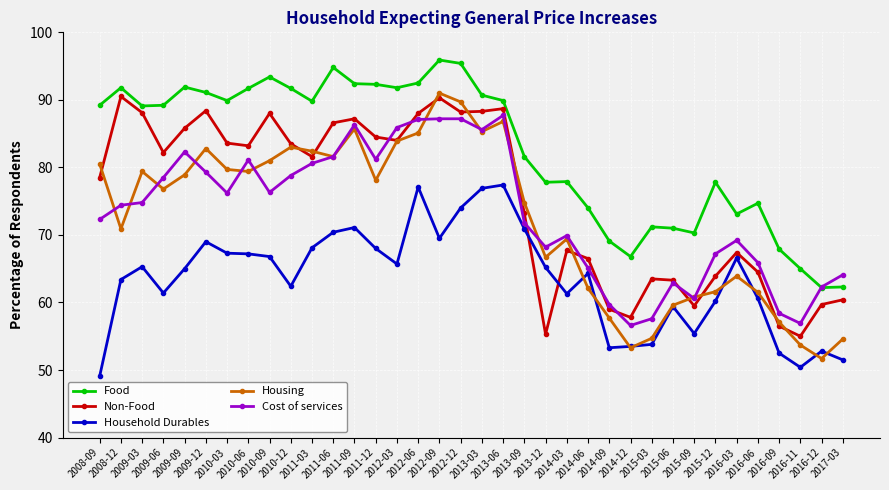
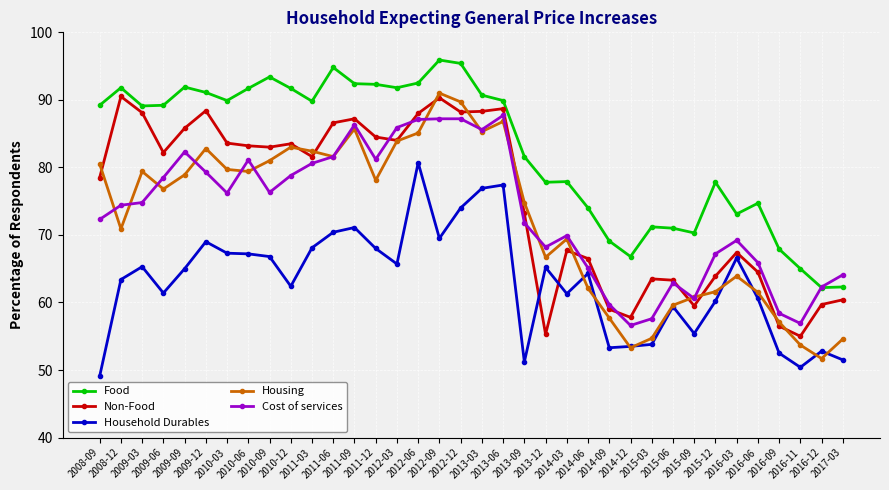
  {
    "Food": {
      "2008-09": 89,
      "2008-12": 92,
      "2009-03": 89,
      "2009-06": 89,
      "2009-09": 92,
      "2009-12": 91,
      "2010-03": 90,
      "2010-06": 92,
      "2010-09": 93,
      "2010-12": 92,
      "2011-03": 90,
      "2011-06": 95,
      "2011-09": 92,
      "2011-12": 92,
      "2012-03": 92,
      "2012-06": 93,
      "2012-09": 96,
      "2012-12": 95,
      "2013-03": 91,
      "2013-06": 90,
      "2013-09": 82,
      "2013-12": 78,
      "2014-03": 78,
      "2014-06": 74,
      "2014-09": 69,
      "2014-12": 67,
      "2015-03": 71,
      "2015-06": 71,
      "2015-09": 70,
      "2015-12": 78,
      "2016-03": 73,
      "2016-06": 75,
      "2016-09": 68,
      "2016-11": 65,
      "2017-03": 62
    },
    "Non-Food": {
      "2008-09": 79,
      "2008-12": 91,
      "2009-03": 88,
      "2009-06": 82,
      "2009-09": 86,
      "2009-12": 88,
      "2010-03": 84,
      "2010-06": 83,
-     "2010-09": 88,
+     "2010-09": 83,
      "2010-12": 84,
      "2011-03": 82,
      "2011-06": 87,
      "2011-09": 87,
      "2011-12": 85,
      "2012-06": 88,
      "2012-09": 90,
      "2012-12": 88,
      "2013-03": 88,
      "2013-06": 89,
      "2013-09": 73,
      "2013-12": 55,
      "2014-03": 68,
      "2014-06": 67,
      "2014-09": 59,
      "2014-12": 58,
      "2015-03": 64,
      "2015-06": 63,
      "2015-09": 60,
      "2015-12": 64,
      "2016-03": 67,
      "2016-06": 65,
      "2016-09": 57,
      "2016-11": 55,
      "2016-12": 60,
      "2017-03": 60
    },
    "Household Durables": {
      "2008-09": 49,
      "2008-12": 63,
      "2009-03": 65,
      "2009-06": 61,
      "2009-09": 65,
      "2009-12": 69,
      "2010-03": 67,
      "2010-06": 67,
      "2010-09": 67,
      "2010-12": 62,
      "2011-03": 68,
      "2011-06": 70,
      "2011-09": 71,
      "2011-12": 68,
      "2012-03": 66,
-     "2012-06": 77,
+     "2012-06": 81,
      "2012-09": 70,
      "2012-12": 74,
      "2013-03": 77,
      "2013-06": 77,
-     "2013-09": 71,
+     "2013-09": 51,
      "2013-12": 65,
      "2014-03": 61,
      "2014-06": 64,
      "2014-09": 53,
      "2015-03": 54,
      "2015-09": 55,
      "2015-12": 60,
      "2016-03": 67,
      "2016-06": 61,
      "2016-09": 53,
      "2016-11": 50,
      "2016-12": 53,
      "2017-03": 52
    },
    "Housing": {
      "2008-09": 81,
      "2008-12": 71,
      "2009-03": 79,
      "2009-06": 77,
      "2009-09": 79,
      "2009-12": 83,
      "2010-03": 80,
      "2010-06": 79,
      "2010-09": 81,
      "2010-12": 83,
      "2011-03": 82,
      "2011-09": 86,
      "2011-12": 78,
      "2012-06": 85,
      "2012-09": 91,
      "2012-12": 90,
      "2013-06": 87,
      "2013-09": 75,
      "2013-12": 67,
      "2014-03": 69,
      "2014-06": 62,
      "2014-09": 58,
      "2015-03": 55,
      "2015-12": 62,
      "2016-03": 64,
      "2016-06": 62,
      "2016-09": 57,
      "2016-11": 54,
      "2016-12": 52,
      "2017-03": 55
    },
    "Cost of services": {
      "2008-09": 72,
      "2008-12": 74,
      "2009-03": 75,
      "2009-06": 79,
      "2009-09": 82,
      "2009-12": 79,
      "2010-03": 76,
      "2010-06": 81,
      "2010-09": 76,
      "2010-12": 79,
      "2011-03": 81,
      "2011-09": 86,
      "2011-12": 81,
      "2012-03": 86,
      "2012-06": 87,
      "2012-09": 87,
      "2012-12": 87,
      "2013-06": 88,
      "2013-09": 72,
      "2013-12": 68,
      "2014-03": 70,
      "2014-06": 65,
      "2014-09": 60,
      "2014-12": 57,
      "2015-03": 58,
      "2015-06": 63,
      "2015-12": 67,
      "2016-03": 69,
      "2016-06": 66,
      "2016-09": 58,
      "2016-11": 57,
      "2017-03": 64
    }
  }
